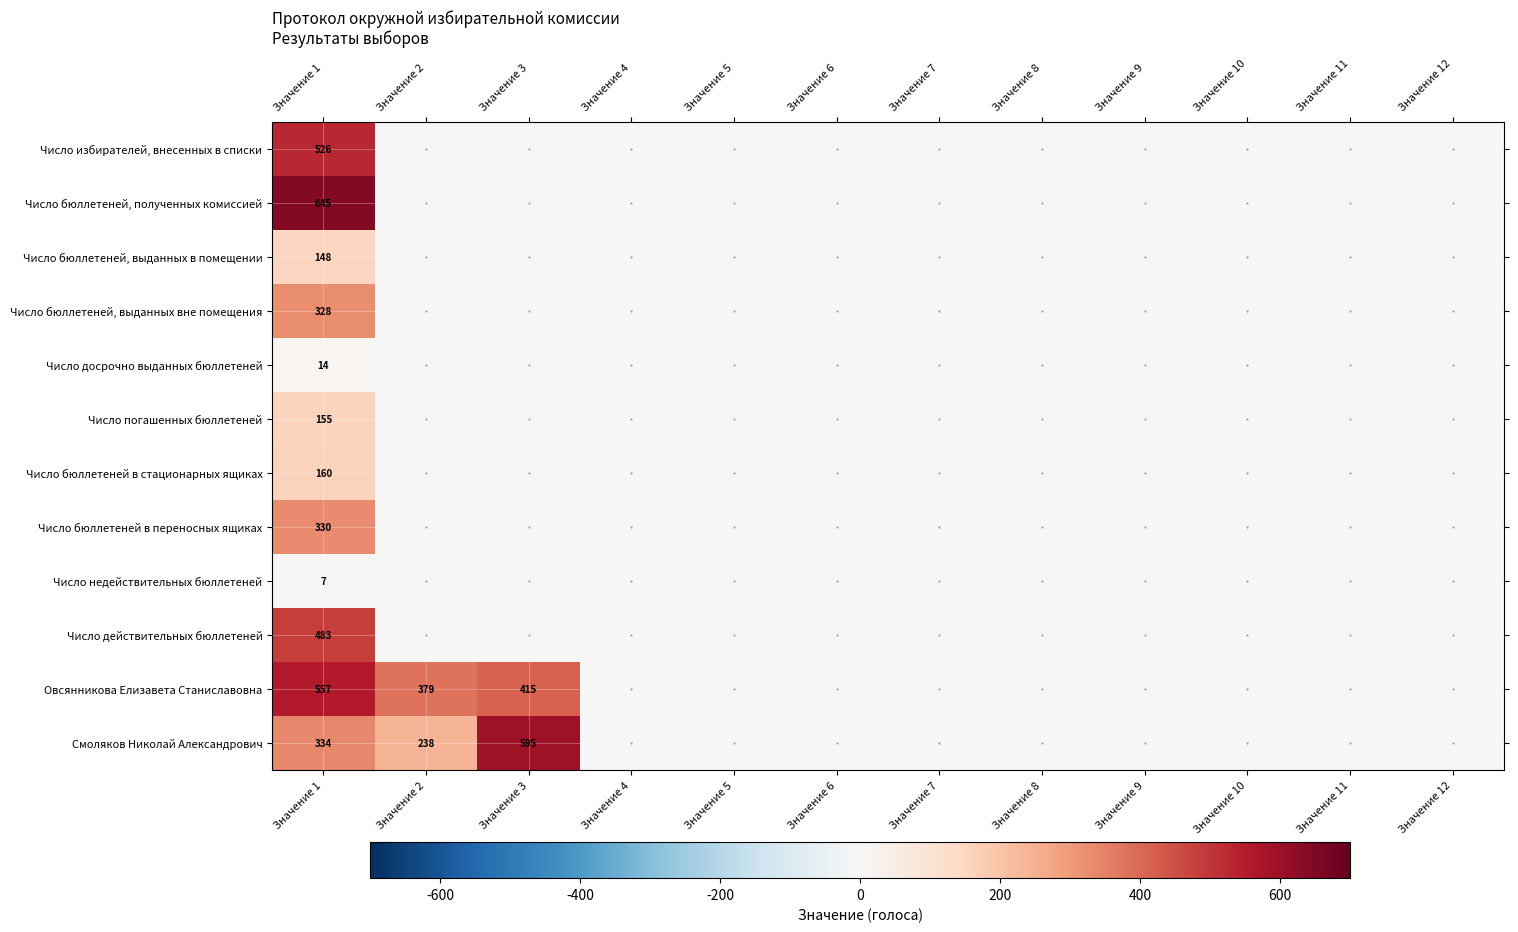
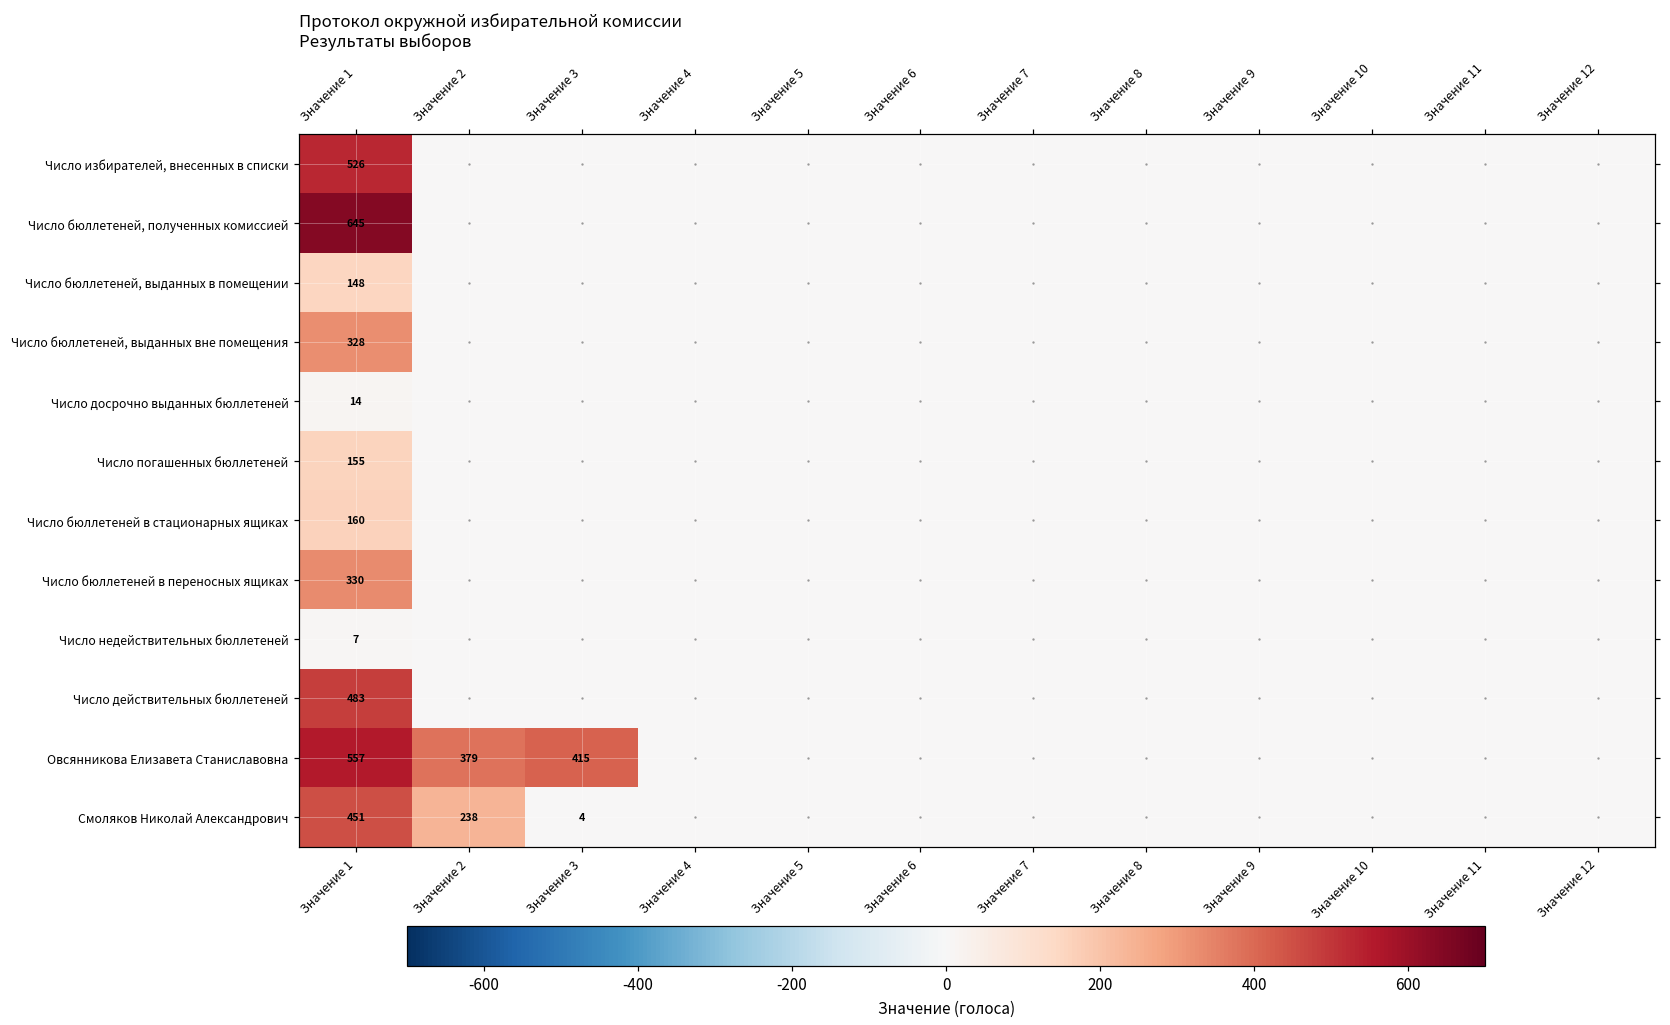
  {
    "Число избирателей, внесенных в списки": {
      "Значение 1": 526
    },
    "Число бюллетеней, полученных комиссией": {
      "Значение 1": 645
    },
    "Число бюллетеней, выданных в помещении": {
      "Значение 1": 148
    },
    "Число бюллетеней, выданных вне помещения": {
      "Значение 1": 328
    },
    "Число досрочно выданных бюллетеней": {
      "Значение 1": 14
    },
    "Число погашенных бюллетеней": {
      "Значение 1": 155
    },
    "Число бюллетеней в стационарных ящиках": {
      "Значение 1": 160
    },
    "Число бюллетеней в переносных ящиках": {
      "Значение 1": 330
    },
    "Число недействительных бюллетеней": {
      "Значение 1": 7
    },
    "Число действительных бюллетеней": {
      "Значение 1": 483
    },
    "Овсянникова Елизавета Станиславовна": {
      "Значение 1": 557,
      "Значение 2": 379,
      "Значение 3": 415
    },
    "Смоляков Николай Александрович": {
-     "Значение 1": 334,
+     "Значение 1": 451,
      "Значение 2": 238,
-     "Значение 3": 595
+     "Значение 3": 4
    }
  }
